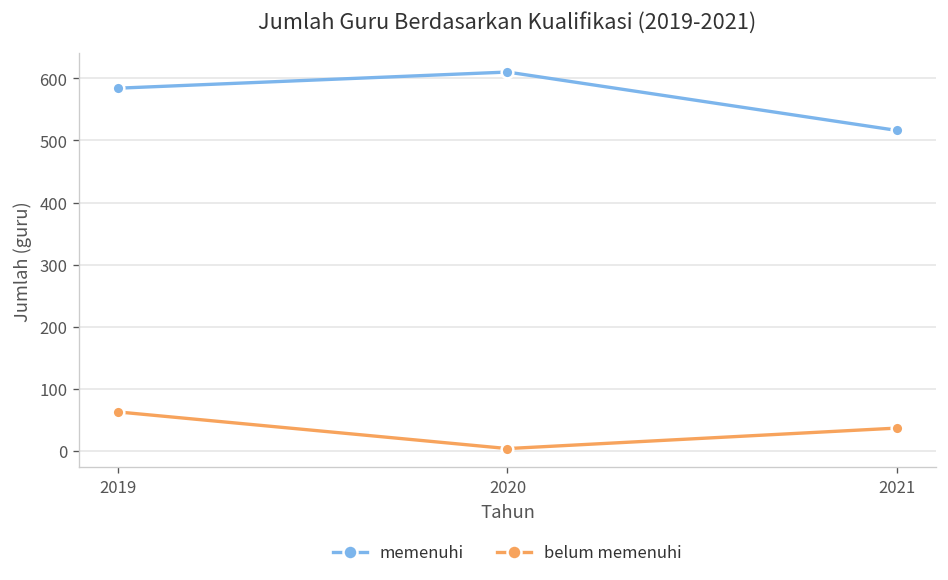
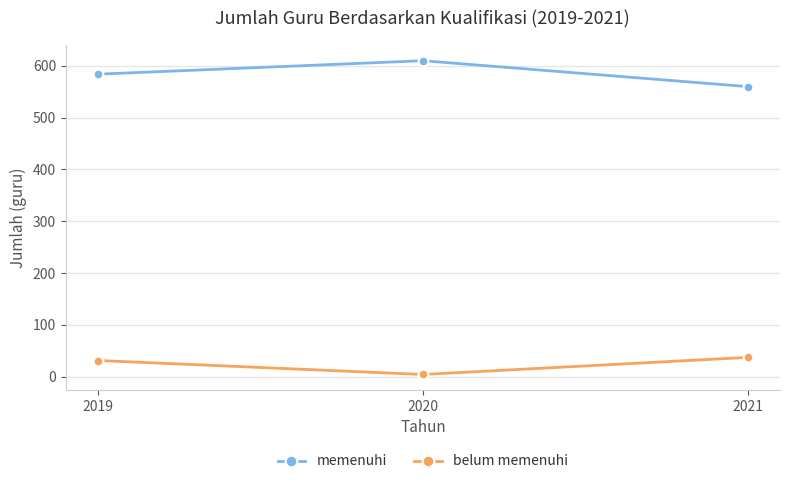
  {
    "memenuhi": {
      "2019": 580,
      "2020": 610,
-     "2021": 520
+     "2021": 560
    },
    "belum memenuhi": {
-     "2019": 60,
+     "2019": 30,
      "2020": 0,
      "2021": 40
    }
  }
